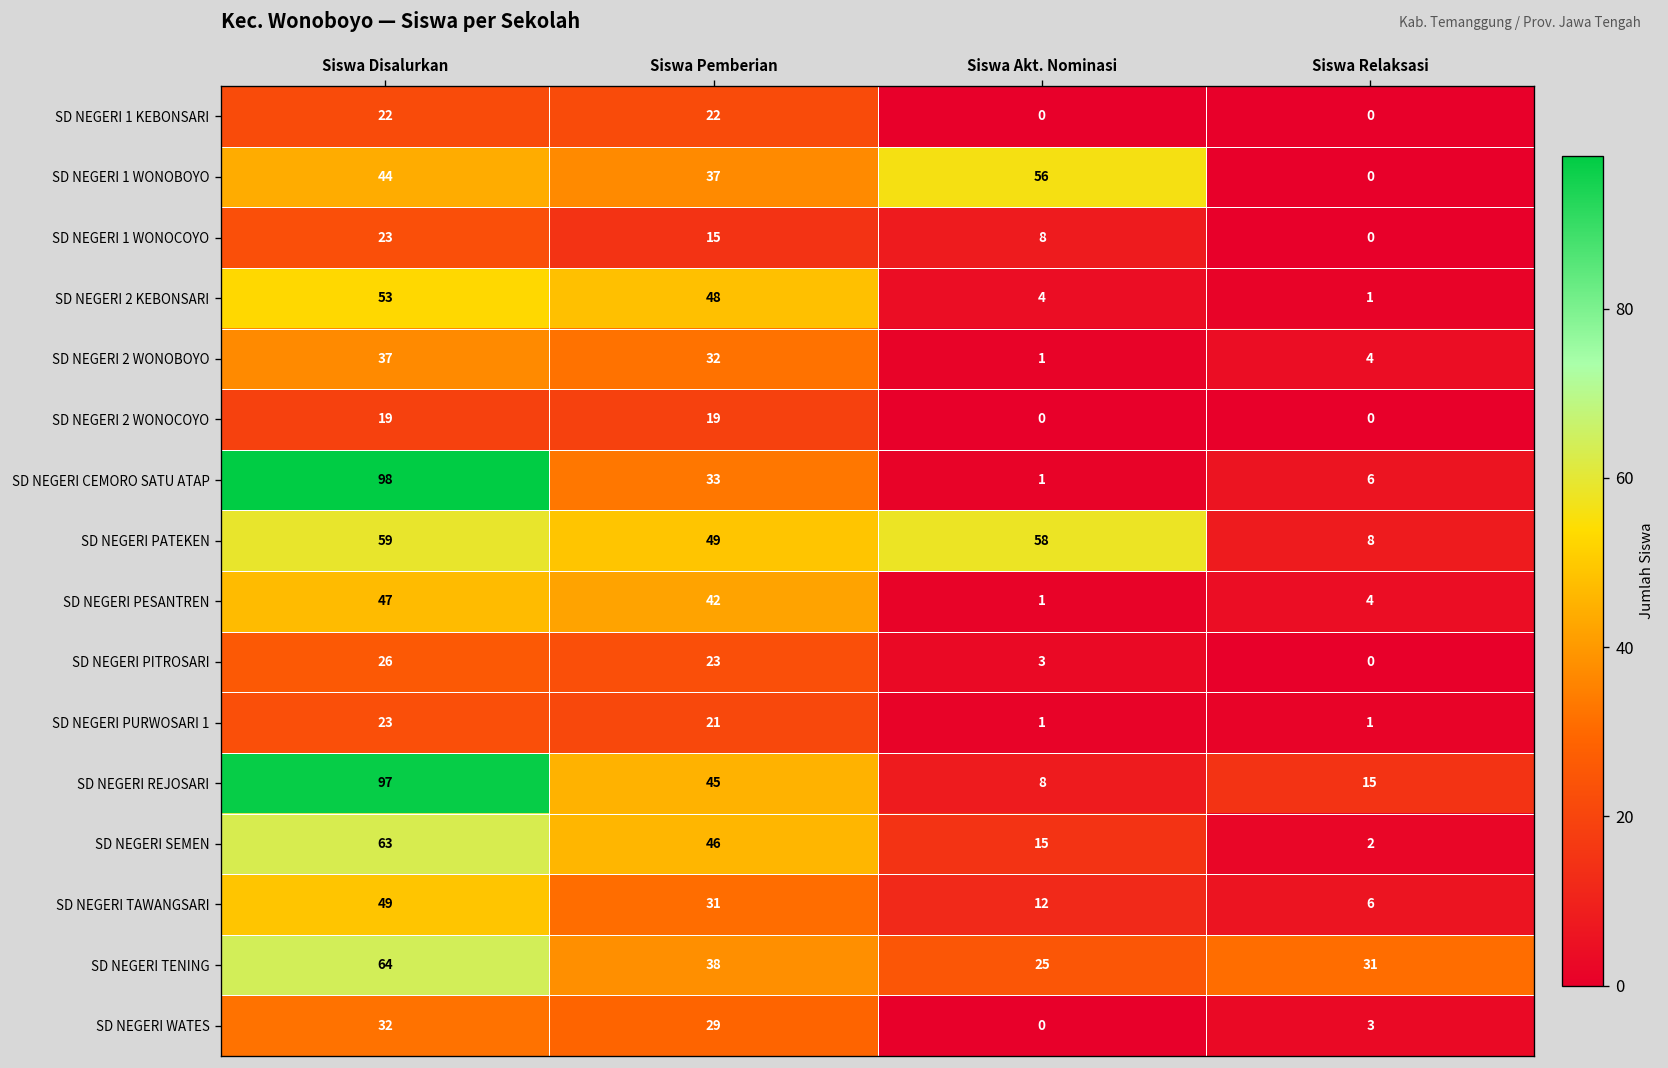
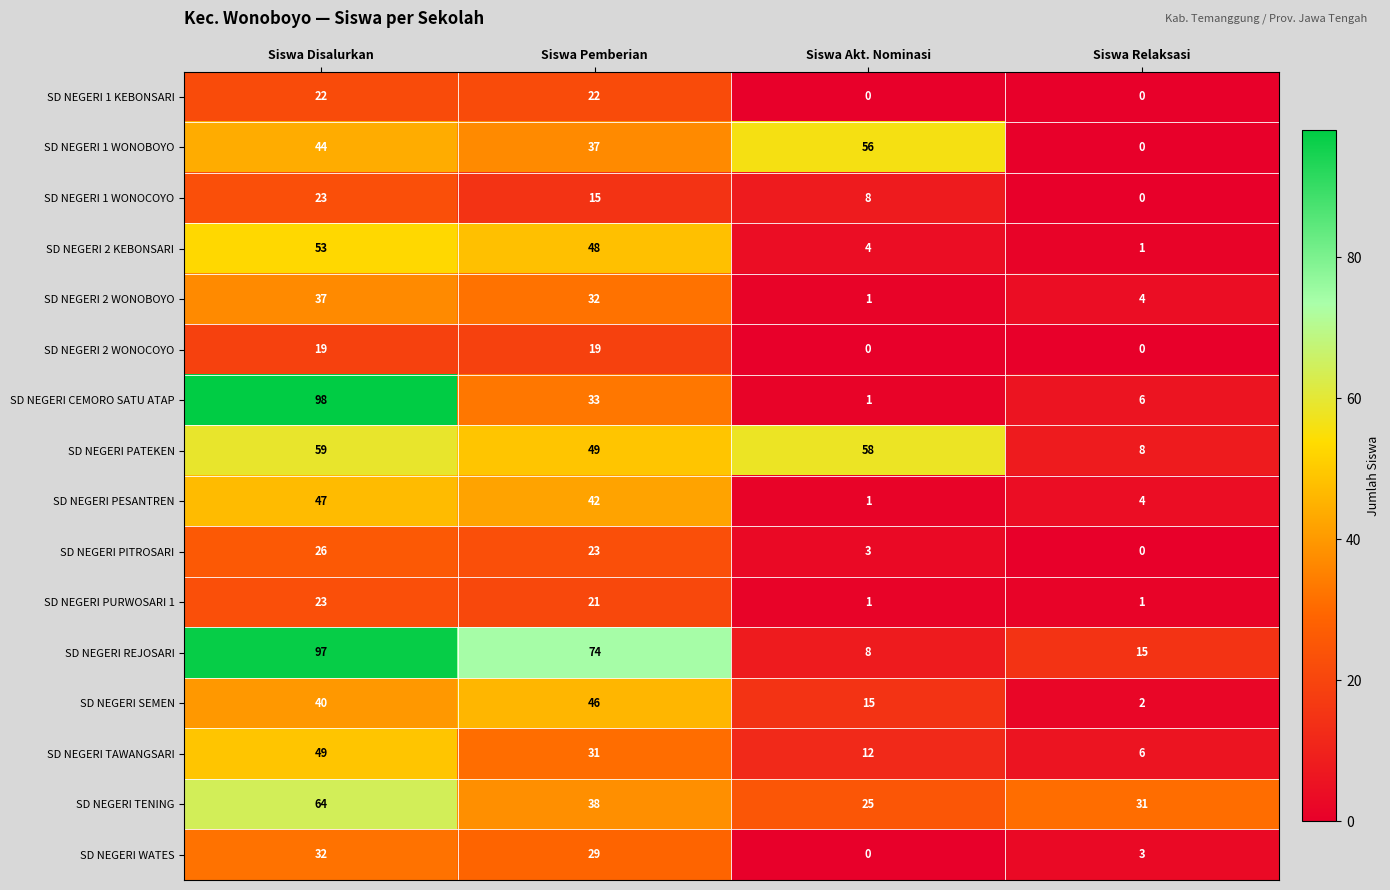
  {
    "SD NEGERI 1 KEBONSARI": {
      "Siswa Disalurkan": 22,
      "Siswa Pemberian": 22,
      "Siswa Akt. Nominasi": 0,
      "Siswa Relaksasi": 0
    },
    "SD NEGERI 1 WONOBOYO": {
      "Siswa Disalurkan": 44,
      "Siswa Pemberian": 37,
      "Siswa Akt. Nominasi": 56,
      "Siswa Relaksasi": 0
    },
    "SD NEGERI 1 WONOCOYO": {
      "Siswa Disalurkan": 23,
      "Siswa Pemberian": 15,
      "Siswa Akt. Nominasi": 8,
      "Siswa Relaksasi": 0
    },
    "SD NEGERI 2 KEBONSARI": {
      "Siswa Disalurkan": 53,
      "Siswa Pemberian": 48,
      "Siswa Akt. Nominasi": 4,
      "Siswa Relaksasi": 1
    },
    "SD NEGERI 2 WONOBOYO": {
      "Siswa Disalurkan": 37,
      "Siswa Pemberian": 32,
      "Siswa Akt. Nominasi": 1,
      "Siswa Relaksasi": 4
    },
    "SD NEGERI 2 WONOCOYO": {
      "Siswa Disalurkan": 19,
      "Siswa Pemberian": 19,
      "Siswa Akt. Nominasi": 0,
      "Siswa Relaksasi": 0
    },
    "SD NEGERI CEMORO SATU ATAP": {
      "Siswa Disalurkan": 98,
      "Siswa Pemberian": 33,
      "Siswa Akt. Nominasi": 1,
      "Siswa Relaksasi": 6
    },
    "SD NEGERI PATEKEN": {
      "Siswa Disalurkan": 59,
      "Siswa Pemberian": 49,
      "Siswa Akt. Nominasi": 58,
      "Siswa Relaksasi": 8
    },
    "SD NEGERI PESANTREN": {
      "Siswa Disalurkan": 47,
      "Siswa Pemberian": 42,
      "Siswa Akt. Nominasi": 1,
      "Siswa Relaksasi": 4
    },
    "SD NEGERI PITROSARI": {
      "Siswa Disalurkan": 26,
      "Siswa Pemberian": 23,
      "Siswa Akt. Nominasi": 3,
      "Siswa Relaksasi": 0
    },
    "SD NEGERI PURWOSARI 1": {
      "Siswa Disalurkan": 23,
      "Siswa Pemberian": 21,
      "Siswa Akt. Nominasi": 1,
      "Siswa Relaksasi": 1
    },
    "SD NEGERI REJOSARI": {
      "Siswa Disalurkan": 97,
-     "Siswa Pemberian": 45,
+     "Siswa Pemberian": 74,
      "Siswa Akt. Nominasi": 8,
      "Siswa Relaksasi": 15
    },
    "SD NEGERI SEMEN": {
-     "Siswa Disalurkan": 63,
+     "Siswa Disalurkan": 40,
      "Siswa Pemberian": 46,
      "Siswa Akt. Nominasi": 15,
      "Siswa Relaksasi": 2
    },
    "SD NEGERI TAWANGSARI": {
      "Siswa Disalurkan": 49,
      "Siswa Pemberian": 31,
      "Siswa Akt. Nominasi": 12,
      "Siswa Relaksasi": 6
    },
    "SD NEGERI TENING": {
      "Siswa Disalurkan": 64,
      "Siswa Pemberian": 38,
      "Siswa Akt. Nominasi": 25,
      "Siswa Relaksasi": 31
    },
    "SD NEGERI WATES": {
      "Siswa Disalurkan": 32,
      "Siswa Pemberian": 29,
      "Siswa Akt. Nominasi": 0,
      "Siswa Relaksasi": 3
    }
  }
